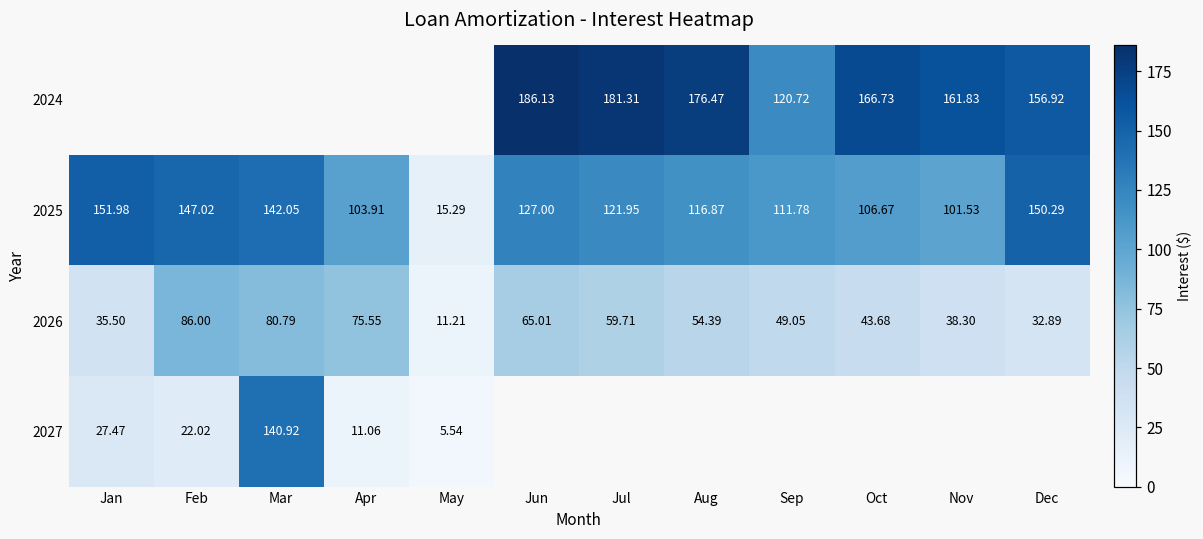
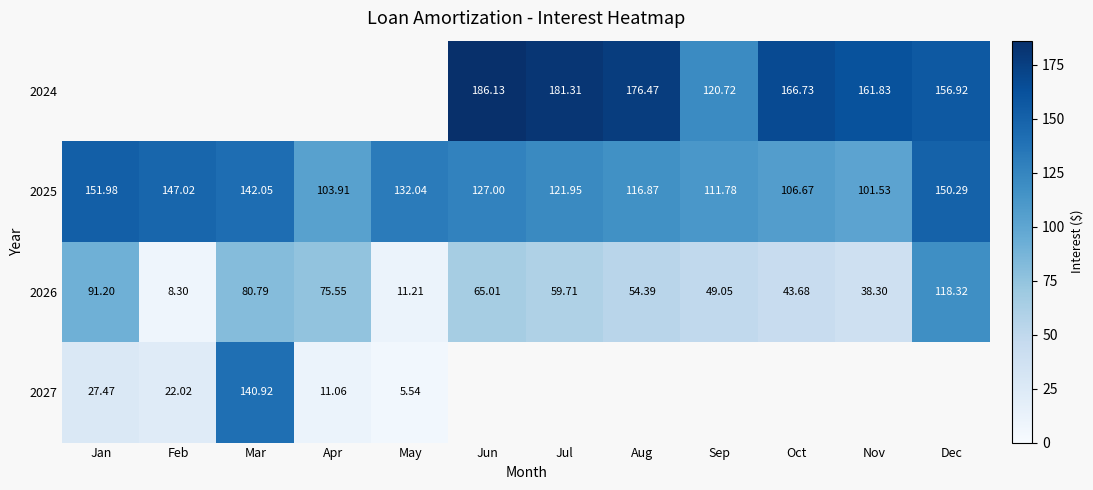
  {
    "2024": {
      "Jun": 186.13,
      "Jul": 181.31,
      "Aug": 176.47,
      "Sep": 120.72,
      "Oct": 166.73,
      "Nov": 161.83,
      "Dec": 156.92
    },
    "2025": {
      "Jan": 151.98,
      "Feb": 147.02,
      "Mar": 142.05,
      "Apr": 103.91,
-     "May": 15.29,
+     "May": 132.04,
      "Jun": 127.00,
      "Jul": 121.95,
      "Aug": 116.87,
      "Sep": 111.78,
      "Oct": 106.67,
      "Nov": 101.53,
      "Dec": 150.29
    },
    "2026": {
-     "Jan": 35.50,
-     "Feb": 86.00,
+     "Jan": 91.20,
+     "Feb": 8.30,
      "Mar": 80.79,
      "Apr": 75.55,
      "May": 11.21,
      "Jun": 65.01,
      "Jul": 59.71,
      "Aug": 54.39,
      "Sep": 49.05,
      "Oct": 43.68,
      "Nov": 38.30,
-     "Dec": 32.89
+     "Dec": 118.32
    },
    "2027": {
      "Jan": 27.47,
      "Feb": 22.02,
      "Mar": 140.92,
      "Apr": 11.06,
      "May": 5.54
    }
  }
